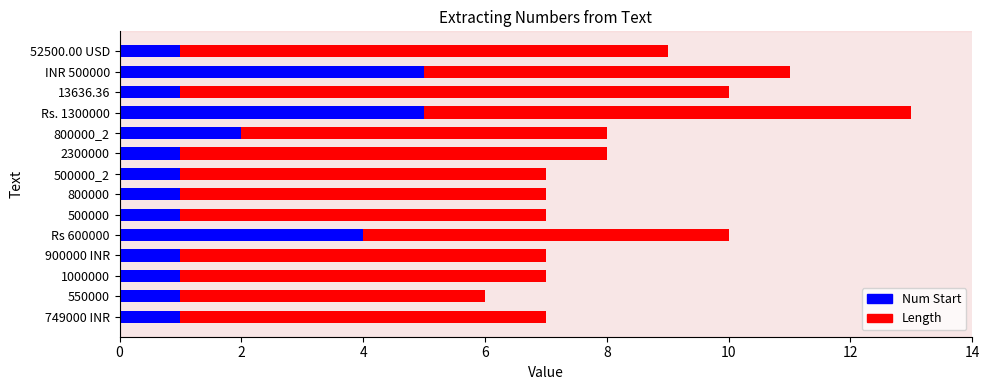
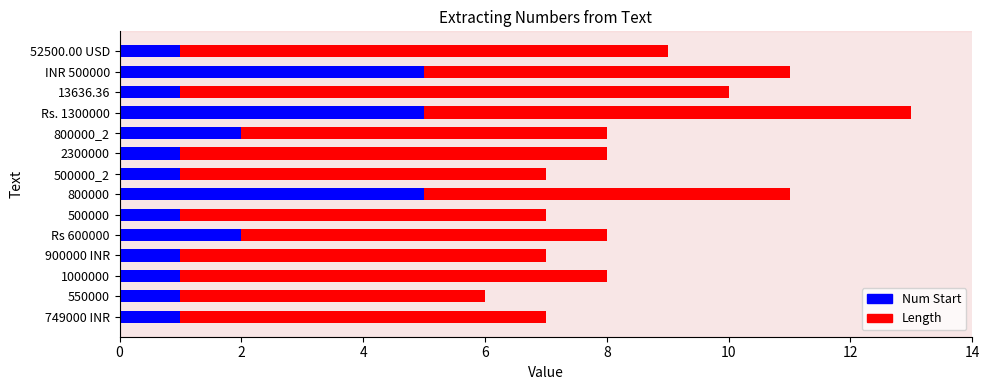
  {
    "Num Start": {
      "52500.00 USD": 1,
      "INR 500000": 5,
      "13636.36": 1,
      "Rs. 1300000": 5,
      "800000_2": 2,
      "2300000": 1,
      "500000_2": 1,
-     "800000": 1,
+     "800000": 5,
      "500000": 1,
-     "Rs 600000": 4,
+     "Rs 600000": 2,
      "900000 INR": 1,
      "1000000": 1,
      "550000": 1,
      "749000 INR": 1
    },
    "Length": {
      "52500.00 USD": 8,
      "INR 500000": 6,
      "13636.36": 9,
      "Rs. 1300000": 8,
      "800000_2": 6,
      "2300000": 7,
      "500000_2": 6,
      "800000": 6,
      "500000": 6,
      "Rs 600000": 6,
      "900000 INR": 6,
-     "1000000": 6,
+     "1000000": 7,
      "550000": 5,
      "749000 INR": 6
    }
  }
